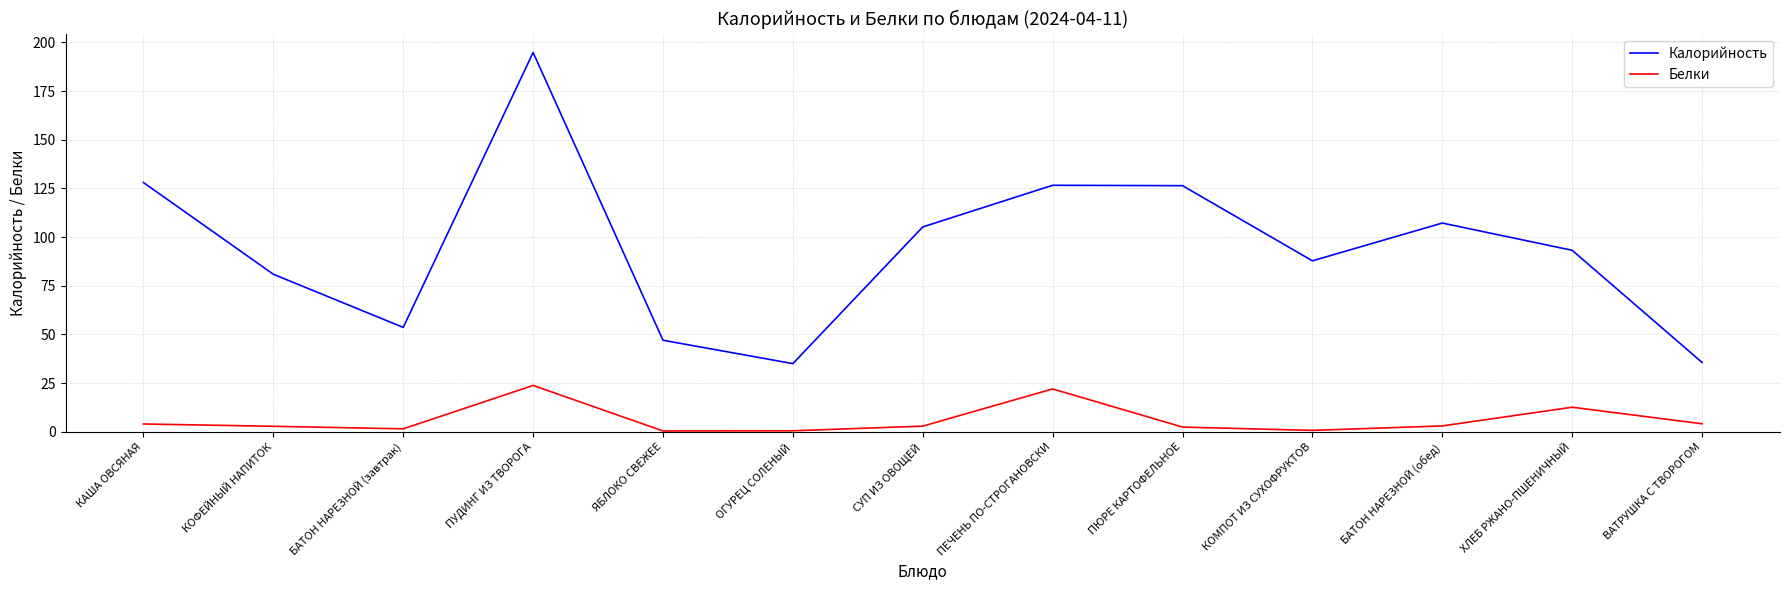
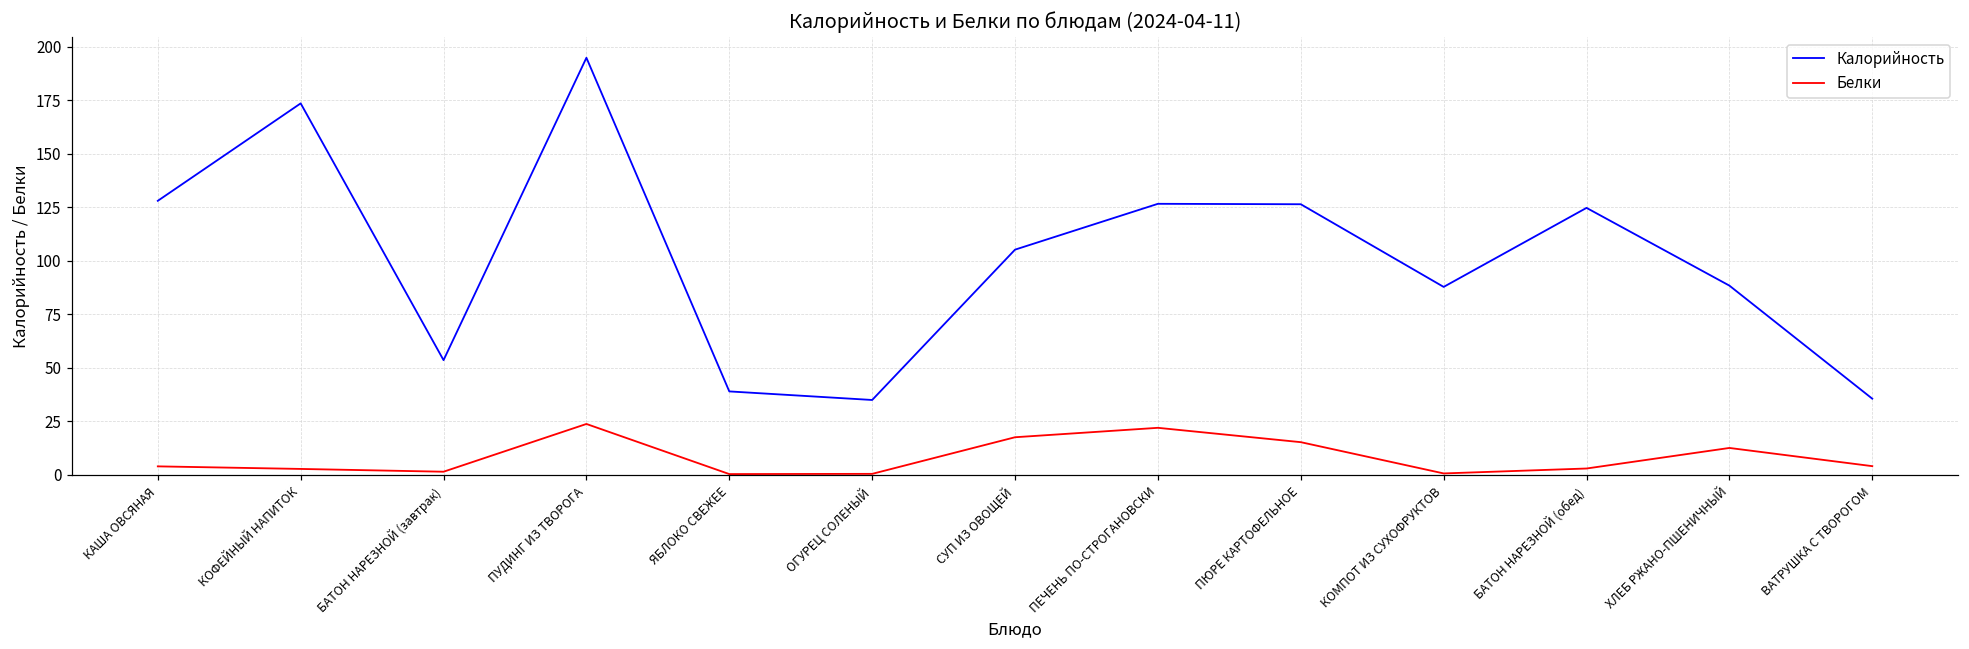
  {
    "Калорийность": {
      "КАША ОВСЯНАЯ": 128,
-     "КОФЕЙНЫЙ НАПИТОК": 81,
+     "КОФЕЙНЫЙ НАПИТОК": 174,
      "БАТОН НАРЕЗНОЙ (завтрак)": 54,
      "ПУДИНГ ИЗ ТВОРОГА": 195,
-     "ЯБЛОКО СВЕЖЕЕ": 47,
+     "ЯБЛОКО СВЕЖЕЕ": 39,
      "ОГУРЕЦ СОЛЕНЫЙ": 35,
      "СУП ИЗ ОВОЩЕЙ": 105,
      "ПЕЧЕНЬ ПО-СТРОГАНОВСКИ": 127,
      "ПЮРЕ КАРТОФЕЛЬНОЕ": 126,
      "КОМПОТ ИЗ СУХОФРУКТОВ": 88,
-     "БАТОН НАРЕЗНОЙ (обед)": 107,
-     "ХЛЕБ РЖАНО-ПШЕНИЧНЫЙ": 93,
+     "БАТОН НАРЕЗНОЙ (обед)": 125,
+     "ХЛЕБ РЖАНО-ПШЕНИЧНЫЙ": 88,
      "ВАТРУШКА С ТВОРОГОМ": 36
    },
    "Белки": {
      "КАША ОВСЯНАЯ": 4,
      "КОФЕЙНЫЙ НАПИТОК": 3,
      "БАТОН НАРЕЗНОЙ (завтрак)": 2,
      "ПУДИНГ ИЗ ТВОРОГА": 24,
      "ЯБЛОКО СВЕЖЕЕ": 0,
      "ОГУРЕЦ СОЛЕНЫЙ": 1,
-     "СУП ИЗ ОВОЩЕЙ": 3,
+     "СУП ИЗ ОВОЩЕЙ": 18,
      "ПЕЧЕНЬ ПО-СТРОГАНОВСКИ": 22,
-     "ПЮРЕ КАРТОФЕЛЬНОЕ": 2,
+     "ПЮРЕ КАРТОФЕЛЬНОЕ": 15,
      "КОМПОТ ИЗ СУХОФРУКТОВ": 1,
      "БАТОН НАРЕЗНОЙ (обед)": 3,
      "ХЛЕБ РЖАНО-ПШЕНИЧНЫЙ": 13,
      "ВАТРУШКА С ТВОРОГОМ": 4
    }
  }
